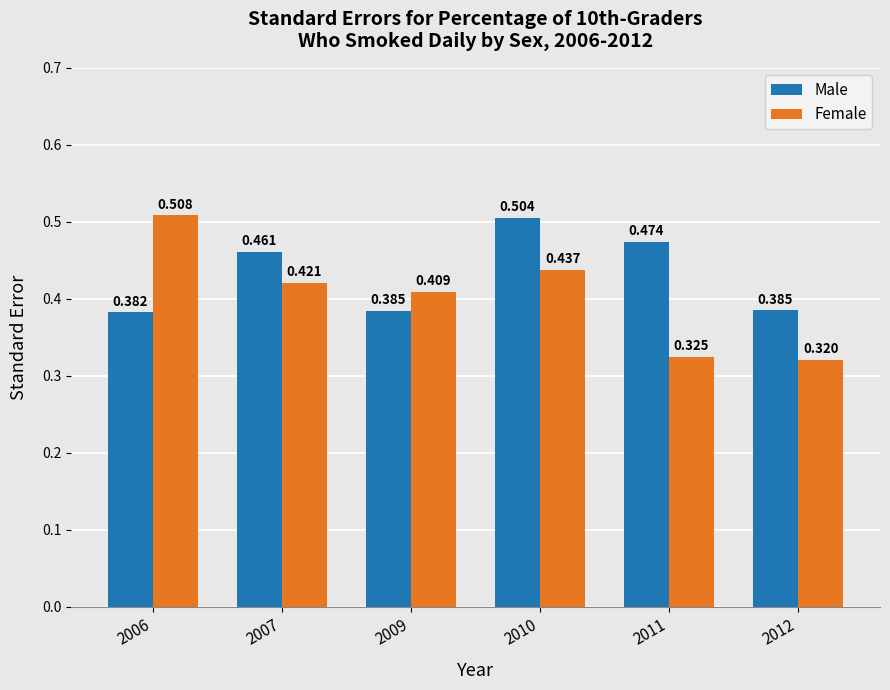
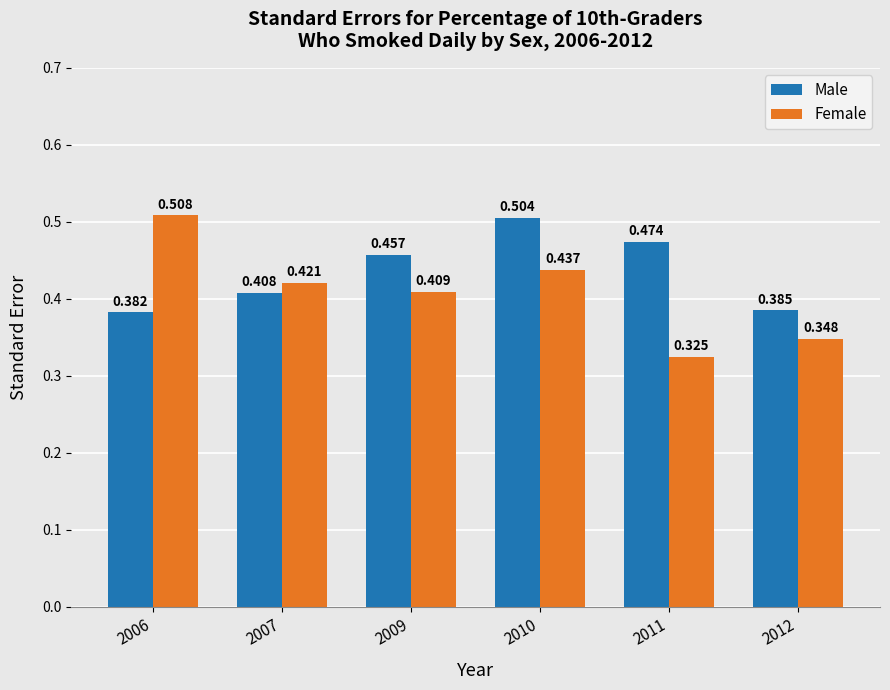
  {
    "Male": {
      "2006": 0.382,
-     "2007": 0.461,
-     "2009": 0.385,
+     "2007": 0.408,
+     "2009": 0.457,
      "2010": 0.504,
      "2011": 0.474,
      "2012": 0.385
    },
    "Female": {
      "2006": 0.508,
      "2007": 0.421,
      "2009": 0.409,
      "2010": 0.437,
      "2011": 0.325,
-     "2012": 0.320
+     "2012": 0.348
    }
  }
